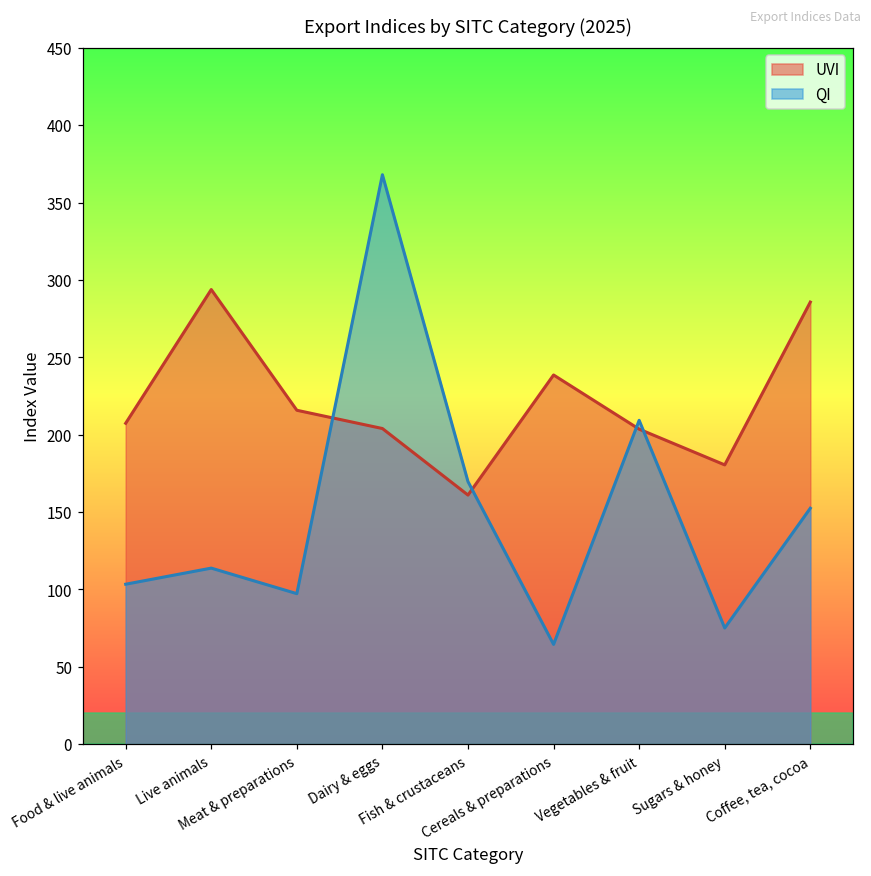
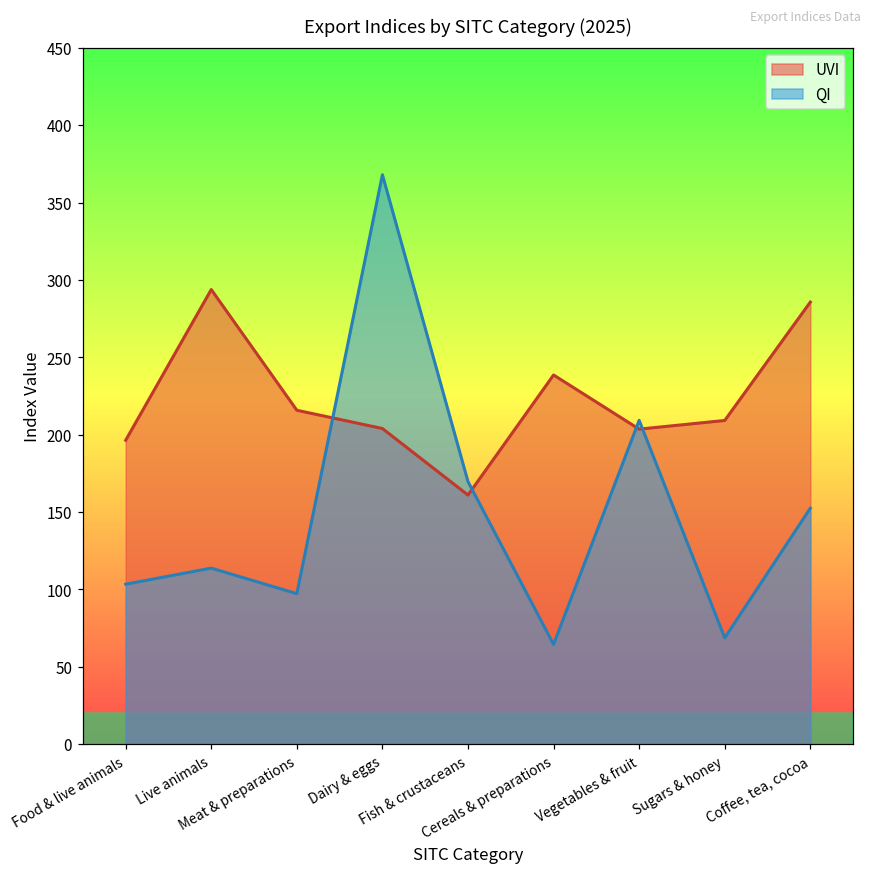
  {
    "UVI": {
-     "Food & live animals": 207,
+     "Food & live animals": 196,
      "Live animals": 294,
      "Meat & preparations": 216,
      "Dairy & eggs": 204,
      "Fish & crustaceans": 161,
      "Cereals & preparations": 239,
      "Vegetables & fruit": 204,
-     "Sugars & honey": 181,
+     "Sugars & honey": 209,
      "Coffee, tea, cocoa": 286
    },
    "QI": {
      "Food & live animals": 103,
      "Live animals": 114,
      "Meat & preparations": 97,
      "Dairy & eggs": 368,
      "Fish & crustaceans": 170,
      "Cereals & preparations": 65,
      "Vegetables & fruit": 209,
-     "Sugars & honey": 75,
+     "Sugars & honey": 69,
      "Coffee, tea, cocoa": 153
    }
  }
